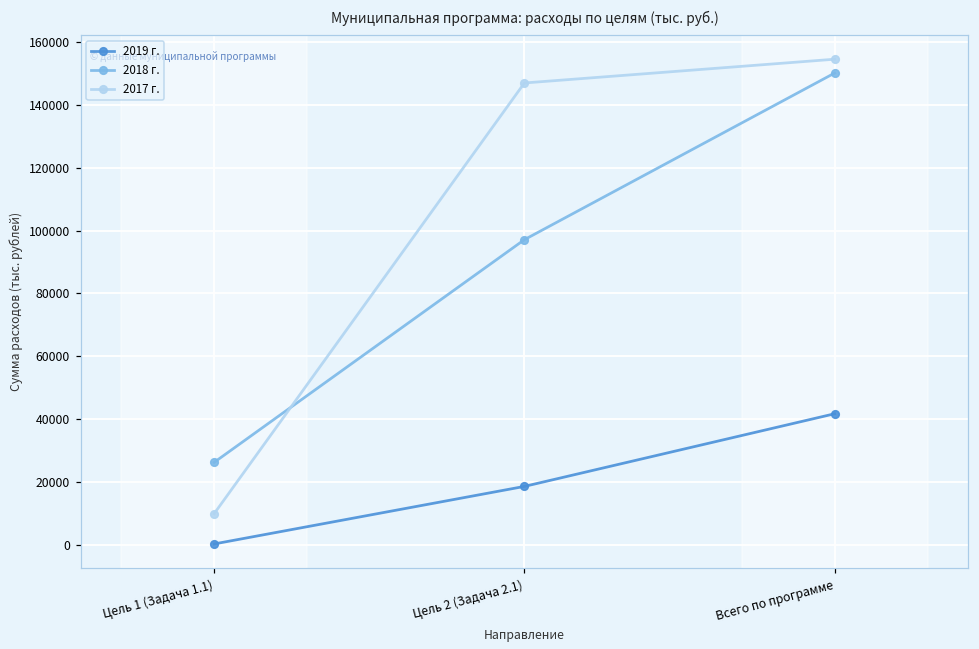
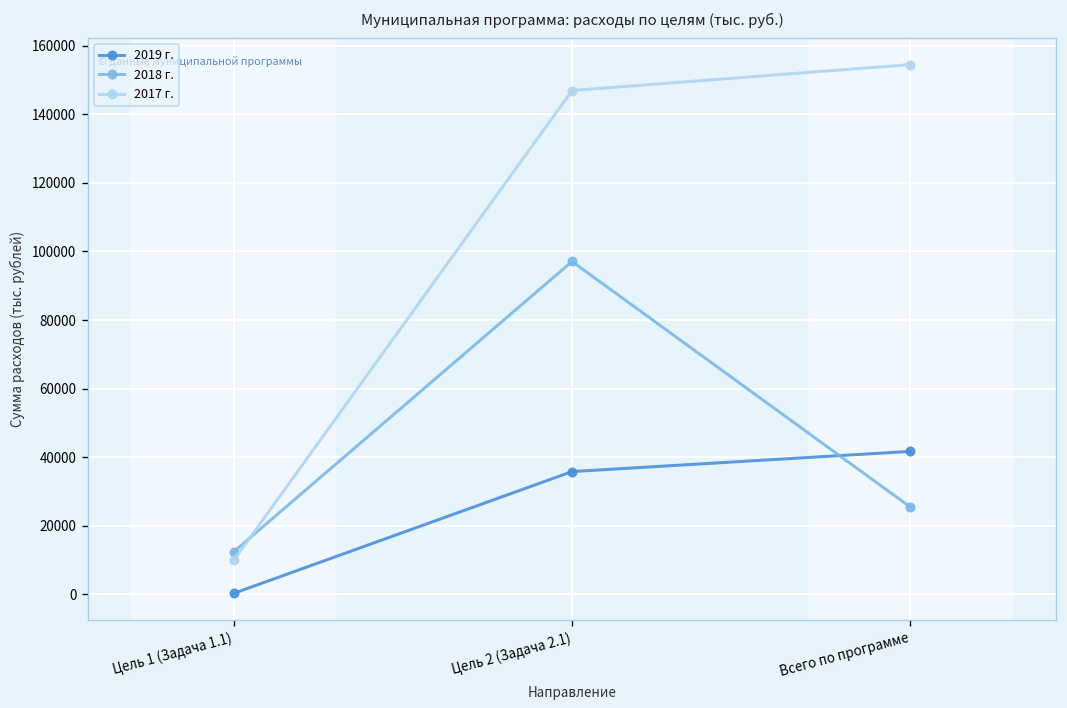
  {
    "2019 г.": {
      "Цель 1 (Задача 1.1)": 0,
-     "Цель 2 (Задача 2.1)": 19000,
+     "Цель 2 (Задача 2.1)": 36000,
      "Всего по программе": 42000
    },
    "2018 г.": {
-     "Цель 1 (Задача 1.1)": 26000,
+     "Цель 1 (Задача 1.1)": 12000,
      "Цель 2 (Задача 2.1)": 97000,
-     "Всего по программе": 150000
+     "Всего по программе": 25000
    },
    "2017 г.": {
      "Цель 1 (Задача 1.1)": 10000,
      "Цель 2 (Задача 2.1)": 147000,
      "Всего по программе": 155000
    }
  }
